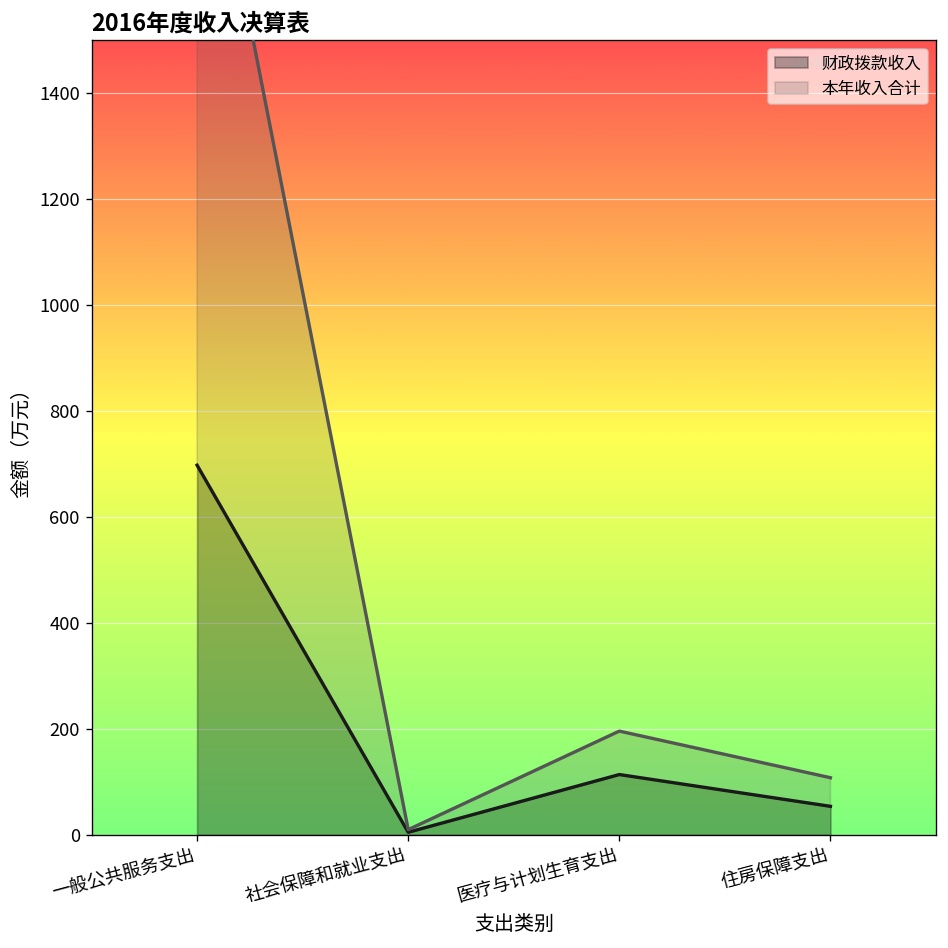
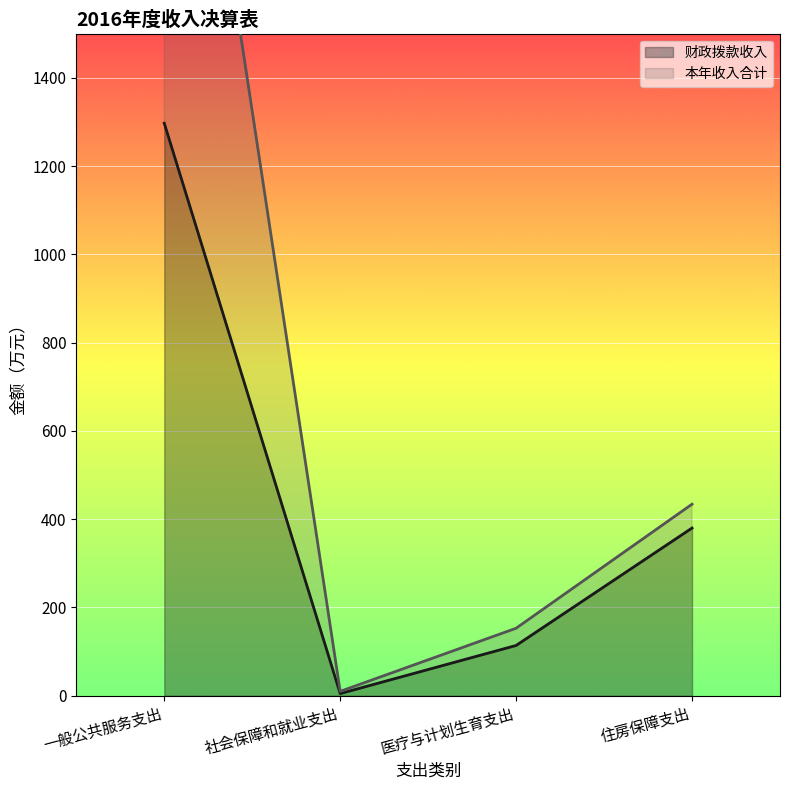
  {
    "财政拨款收入": {
-     "一般公共服务支出": 700,
+     "一般公共服务支出": 1300,
      "医疗与计划生育支出": 110,
-     "住房保障支出": 50
+     "住房保障支出": 380
    },
    "本年收入合计": {
-     "医疗与计划生育支出": 80,
+     "医疗与计划生育支出": 40,
      "住房保障支出": 50
    }
  }
